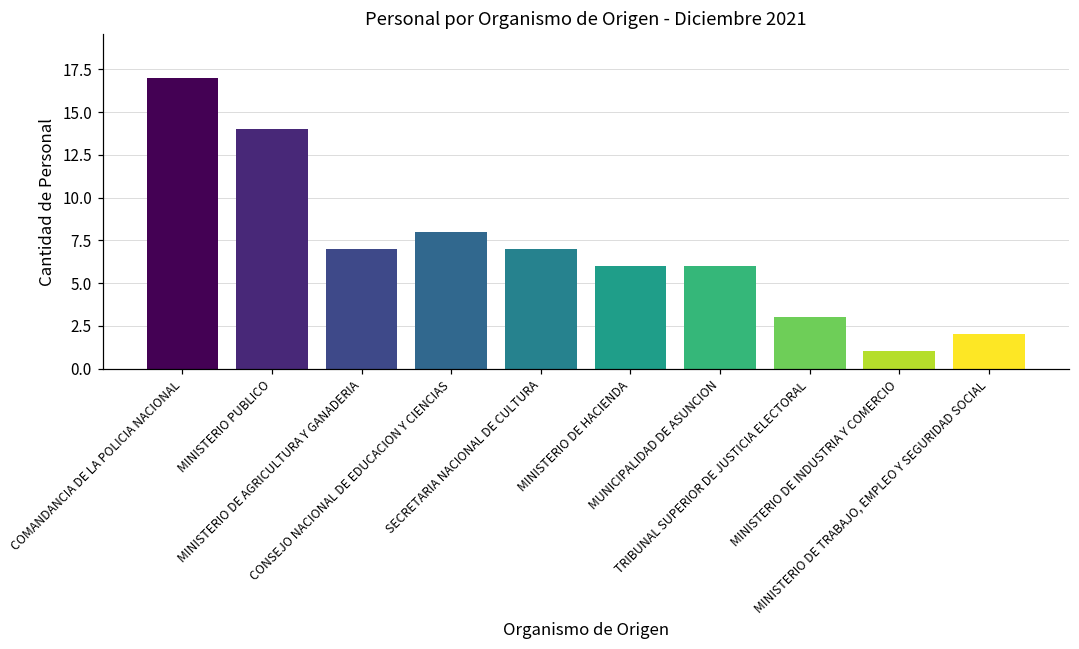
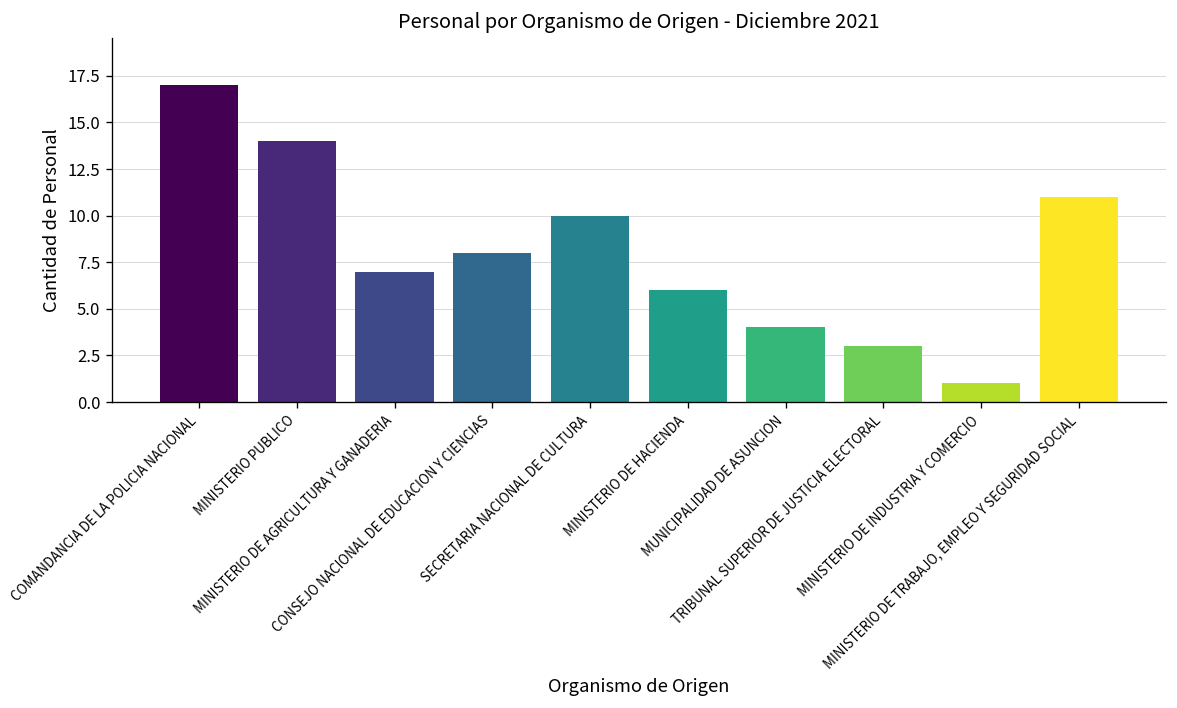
  {
    "COMANDANCIA DE LA POLICIA NACIONAL": 17,
    "MINISTERIO PUBLICO": 14,
    "MINISTERIO DE AGRICULTURA Y GANADERIA": 7,
    "CONSEJO NACIONAL DE EDUCACION Y CIENCIAS": 8,
-   "SECRETARIA NACIONAL DE CULTURA": 7,
+   "SECRETARIA NACIONAL DE CULTURA": 10,
    "MINISTERIO DE HACIENDA": 6,
-   "MUNICIPALIDAD DE ASUNCION": 6,
+   "MUNICIPALIDAD DE ASUNCION": 4,
    "TRIBUNAL SUPERIOR DE JUSTICIA ELECTORAL": 3,
    "MINISTERIO DE INDUSTRIA Y COMERCIO": 1,
-   "MINISTERIO DE TRABAJO, EMPLEO Y SEGURIDAD SOCIAL": 2
+   "MINISTERIO DE TRABAJO, EMPLEO Y SEGURIDAD SOCIAL": 11
  }
